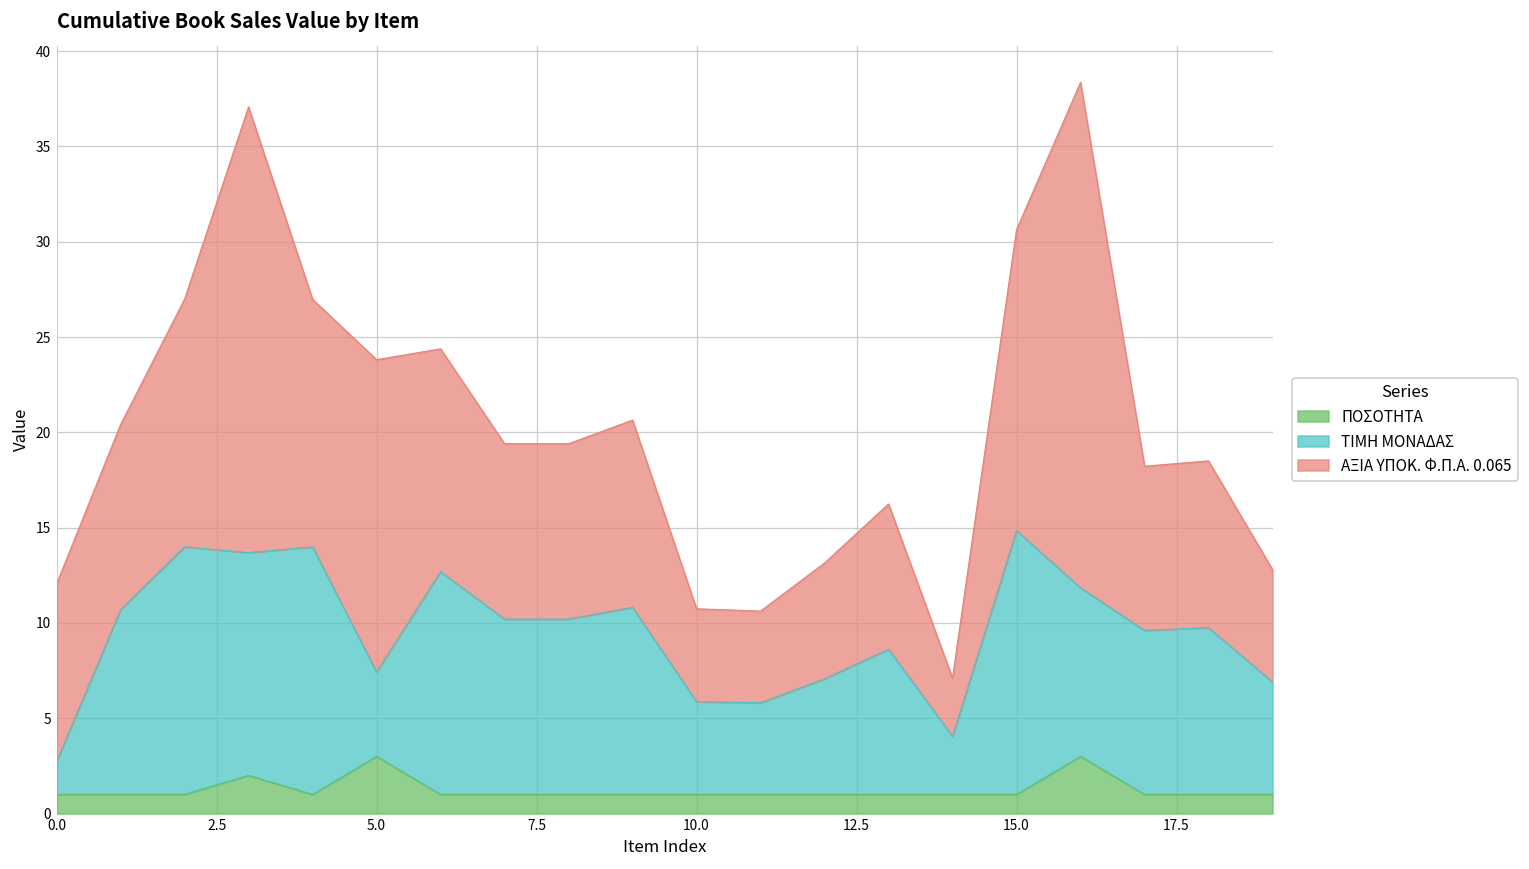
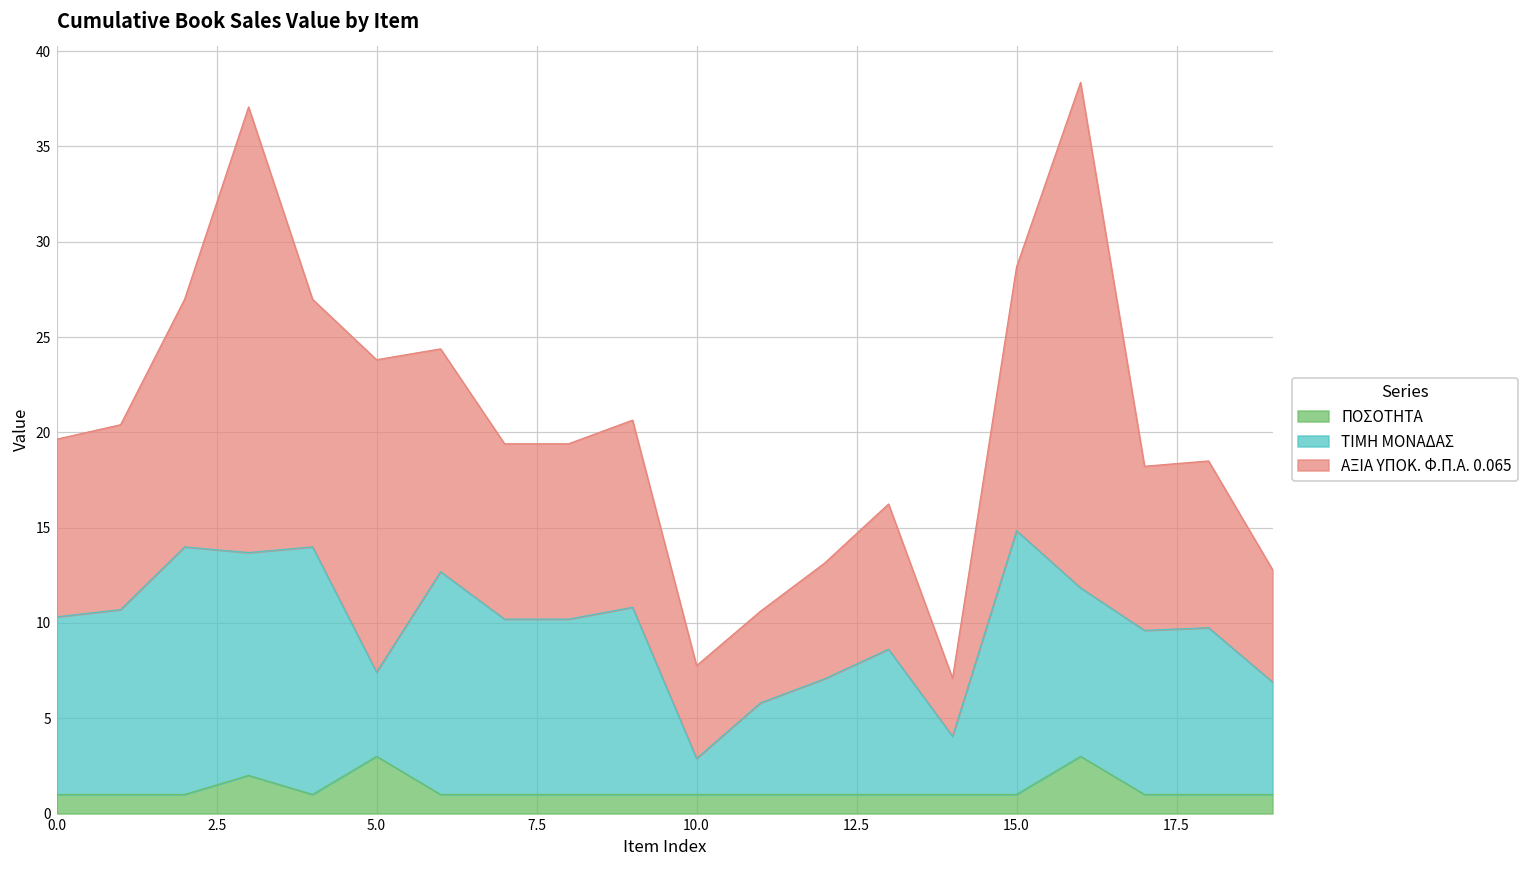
  {
    "ΠΟΣΟΤΗΤΑ": {
      "0.0": 1.0,
      "5.0": 3.0,
      "10.0": 1.0,
      "15.0": 1.0
    },
    "ΤΙΜΗ ΜΟΝΑΔΑΣ": {
-     "0.0": 1.7,
+     "0.0": 9.3,
      "5.0": 4.4,
-     "10.0": 4.9,
+     "10.0": 1.9,
      "15.0": 13.8
    },
    "ΑΞΙΑ ΥΠΟΚ. Φ.Π.Α. 0.065": {
      "0.0": 9.3,
      "5.0": 16.4,
      "10.0": 4.9,
-     "15.0": 15.8
+     "15.0": 13.8
    }
  }
